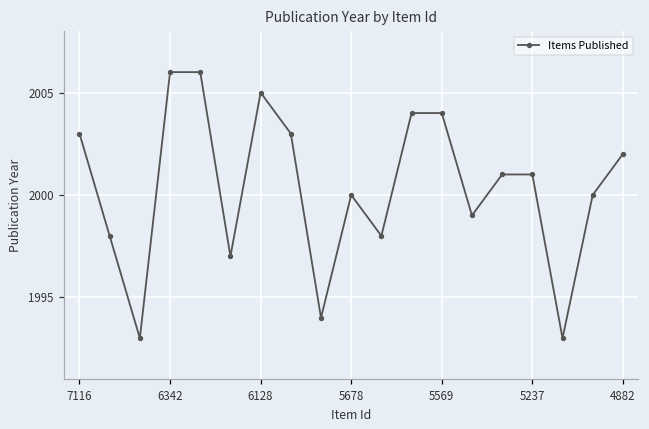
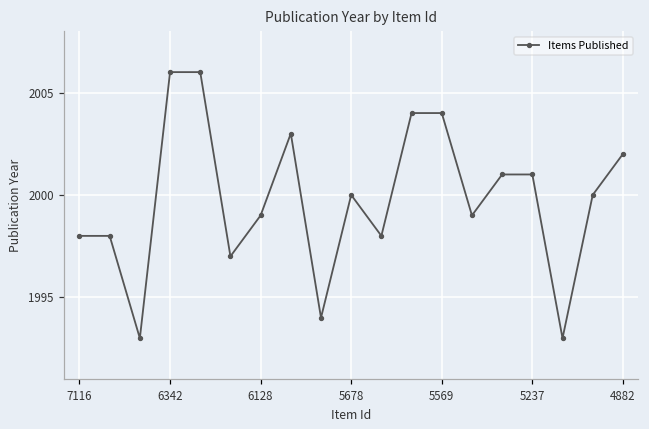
  {
-   "7116": 2003,
+   "7116": 1998,
    "6342": 2006,
-   "6128": 2005,
+   "6128": 1999,
    "5678": 2000,
    "5569": 2004,
    "5237": 2001,
    "4882": 2002
  }
